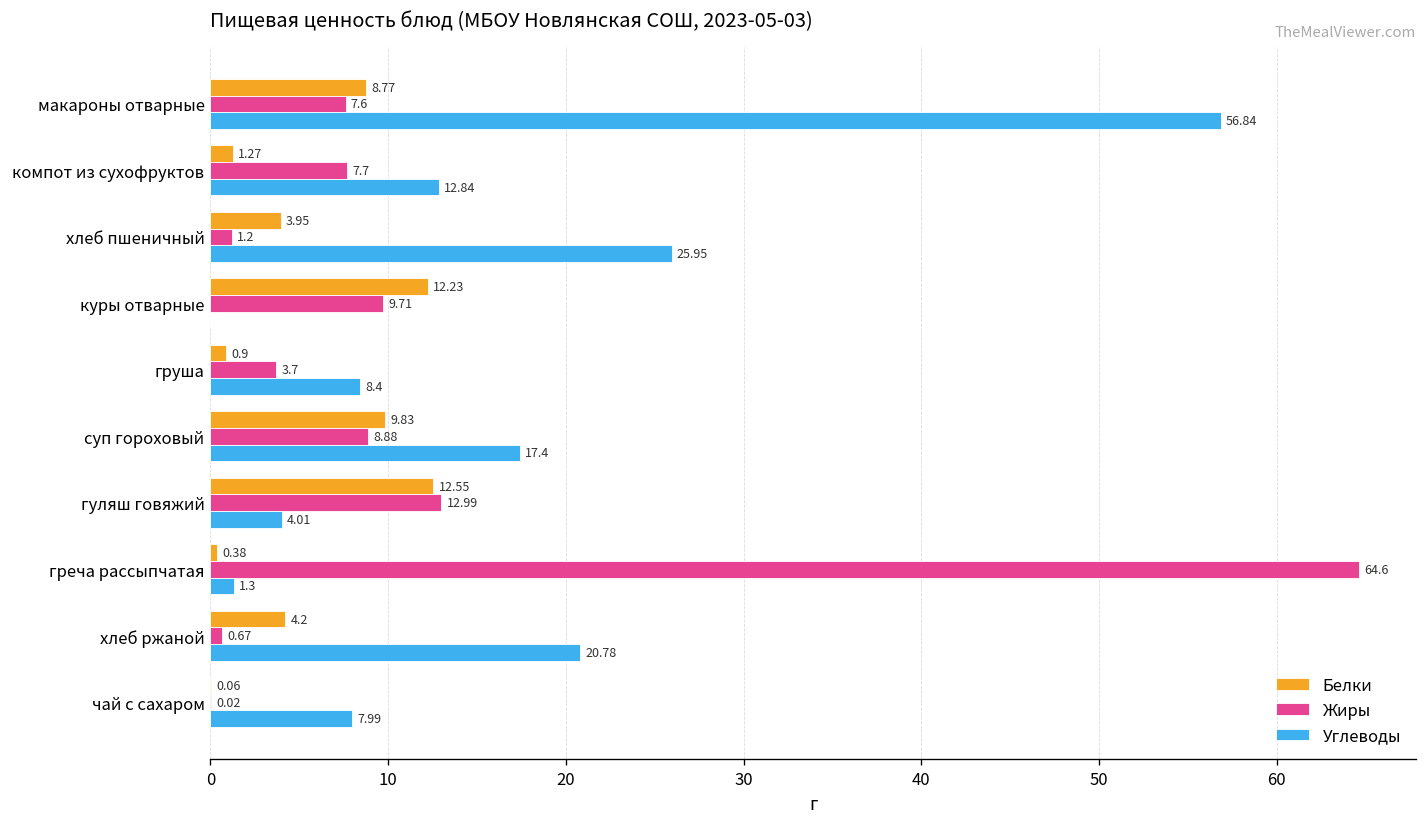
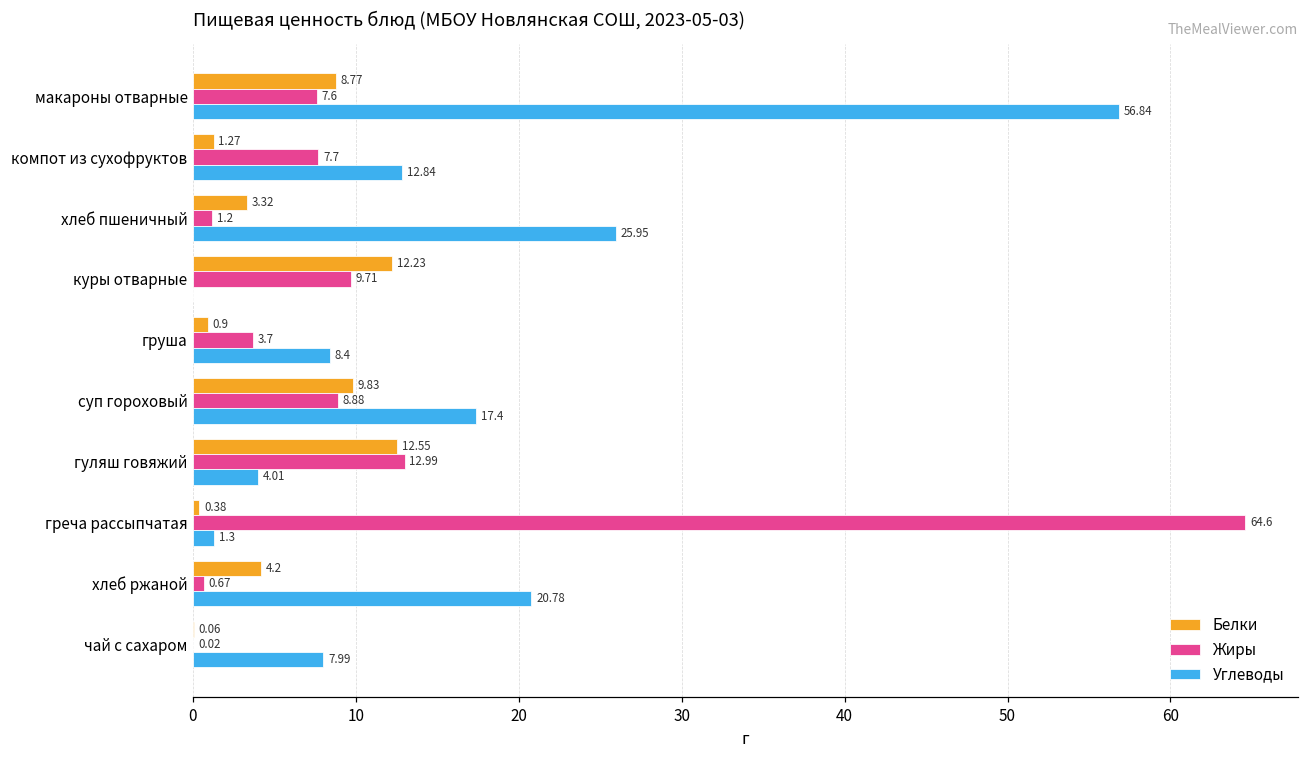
  {
    "Белки": {
      "макароны отварные": 8.77,
      "компот из сухофруктов": 1.27,
-     "хлеб пшеничный": 3.95,
+     "хлеб пшеничный": 3.32,
      "куры отварные": 12.23,
      "груша": 0.9,
      "суп гороховый": 9.83,
      "гуляш говяжий": 12.55,
      "греча рассыпчатая": 0.38,
      "хлеб ржаной": 4.2,
      "чай с сахаром": 0.06
    },
    "Жиры": {
      "макароны отварные": 7.6,
      "компот из сухофруктов": 7.7,
      "хлеб пшеничный": 1.2,
      "куры отварные": 9.71,
      "груша": 3.7,
      "суп гороховый": 8.88,
      "гуляш говяжий": 12.99,
      "греча рассыпчатая": 64.6,
      "хлеб ржаной": 0.67,
      "чай с сахаром": 0.02
    },
    "Углеводы": {
      "макароны отварные": 56.84,
      "компот из сухофруктов": 12.84,
      "хлеб пшеничный": 25.95,
      "груша": 8.4,
      "суп гороховый": 17.4,
      "гуляш говяжий": 4.01,
      "греча рассыпчатая": 1.3,
      "хлеб ржаной": 20.78,
      "чай с сахаром": 7.99
    }
  }
